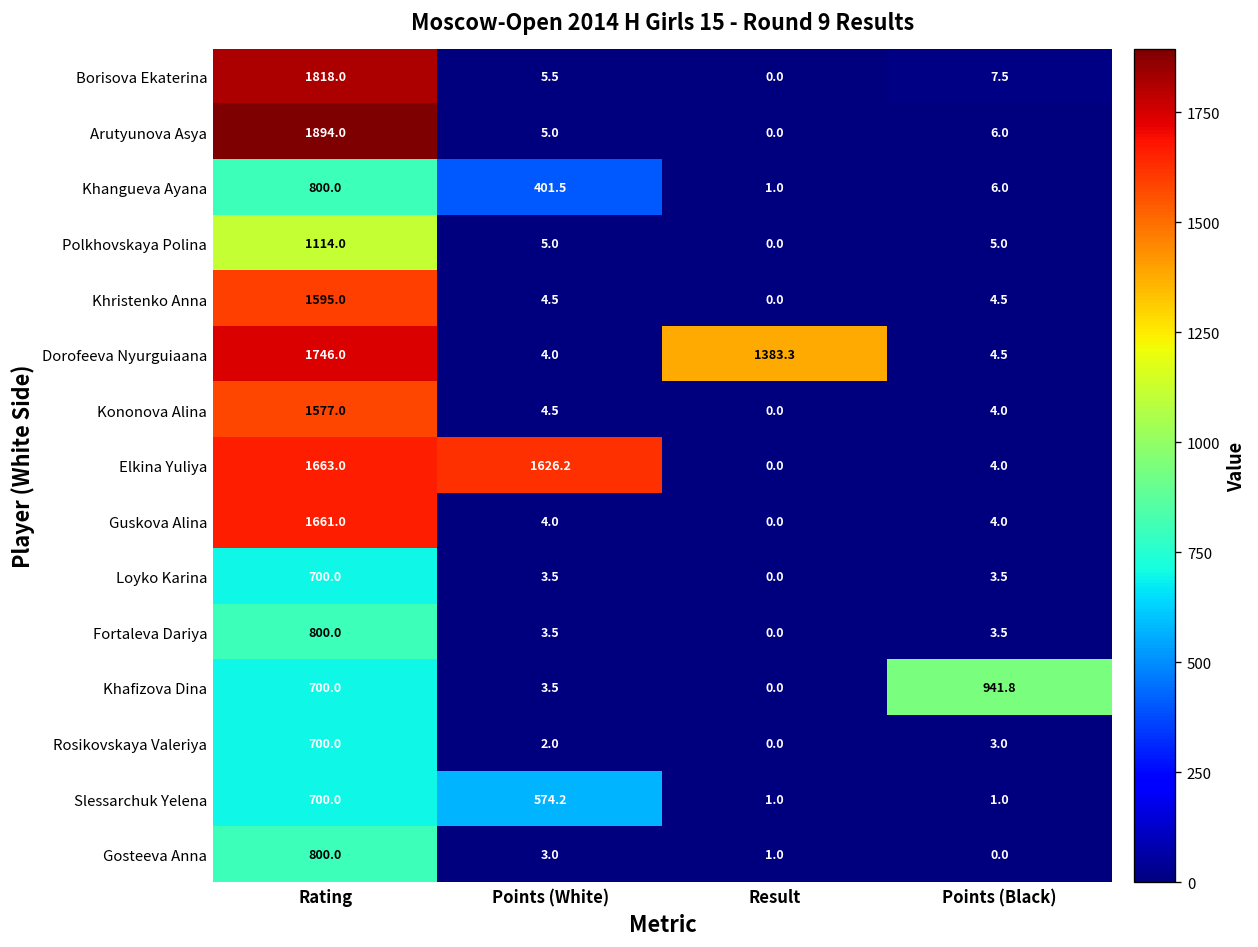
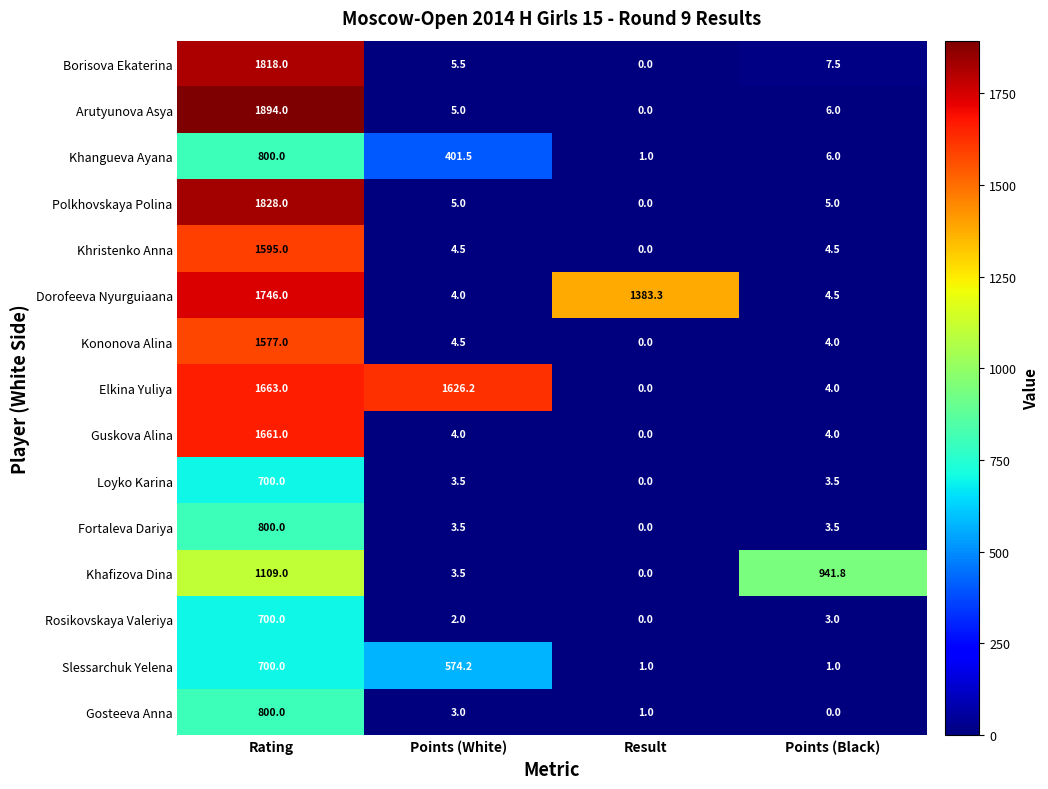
  {
    "Borisova Ekaterina": {
      "Rating": 1818.0,
      "Points (White)": 5.5,
      "Result": 0.0,
      "Points (Black)": 7.5
    },
    "Arutyunova Asya": {
      "Rating": 1894.0,
      "Points (White)": 5.0,
      "Result": 0.0,
      "Points (Black)": 6.0
    },
    "Khangueva Ayana": {
      "Rating": 800.0,
      "Points (White)": 401.5,
      "Result": 1.0,
      "Points (Black)": 6.0
    },
    "Polkhovskaya Polina": {
-     "Rating": 1114.0,
+     "Rating": 1828.0,
      "Points (White)": 5.0,
      "Result": 0.0,
      "Points (Black)": 5.0
    },
    "Khristenko Anna": {
      "Rating": 1595.0,
      "Points (White)": 4.5,
      "Result": 0.0,
      "Points (Black)": 4.5
    },
    "Dorofeeva Nyurguiaana": {
      "Rating": 1746.0,
      "Points (White)": 4.0,
      "Result": 1383.3,
      "Points (Black)": 4.5
    },
    "Kononova Alina": {
      "Rating": 1577.0,
      "Points (White)": 4.5,
      "Result": 0.0,
      "Points (Black)": 4.0
    },
    "Elkina Yuliya": {
      "Rating": 1663.0,
      "Points (White)": 1626.2,
      "Result": 0.0,
      "Points (Black)": 4.0
    },
    "Guskova Alina": {
      "Rating": 1661.0,
      "Points (White)": 4.0,
      "Result": 0.0,
      "Points (Black)": 4.0
    },
    "Loyko Karina": {
      "Rating": 700.0,
      "Points (White)": 3.5,
      "Result": 0.0,
      "Points (Black)": 3.5
    },
    "Fortaleva Dariya": {
      "Rating": 800.0,
      "Points (White)": 3.5,
      "Result": 0.0,
      "Points (Black)": 3.5
    },
    "Khafizova Dina": {
-     "Rating": 700.0,
+     "Rating": 1109.0,
      "Points (White)": 3.5,
      "Result": 0.0,
      "Points (Black)": 941.8
    },
    "Rosikovskaya Valeriya": {
      "Rating": 700.0,
      "Points (White)": 2.0,
      "Result": 0.0,
      "Points (Black)": 3.0
    },
    "Slessarchuk Yelena": {
      "Rating": 700.0,
      "Points (White)": 574.2,
      "Result": 1.0,
      "Points (Black)": 1.0
    },
    "Gosteeva Anna": {
      "Rating": 800.0,
      "Points (White)": 3.0,
      "Result": 1.0,
      "Points (Black)": 0.0
    }
  }
